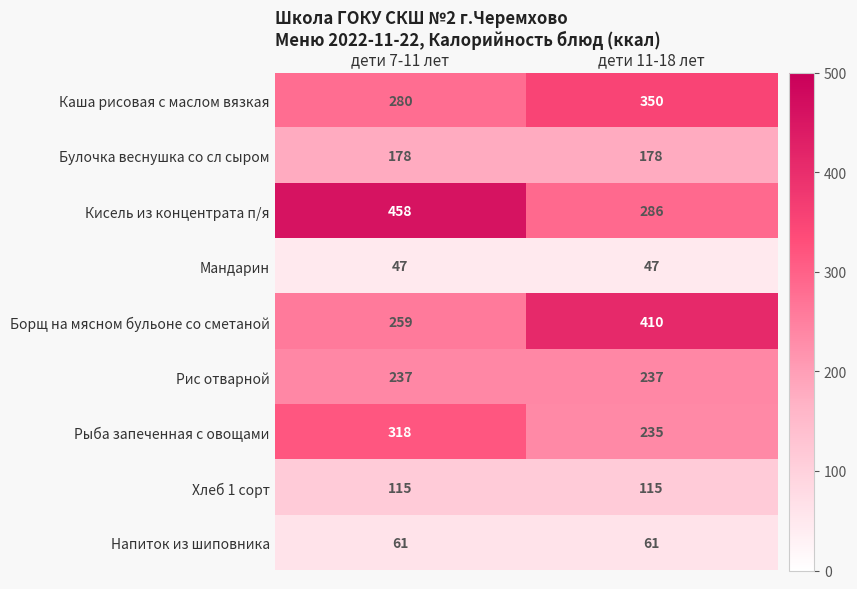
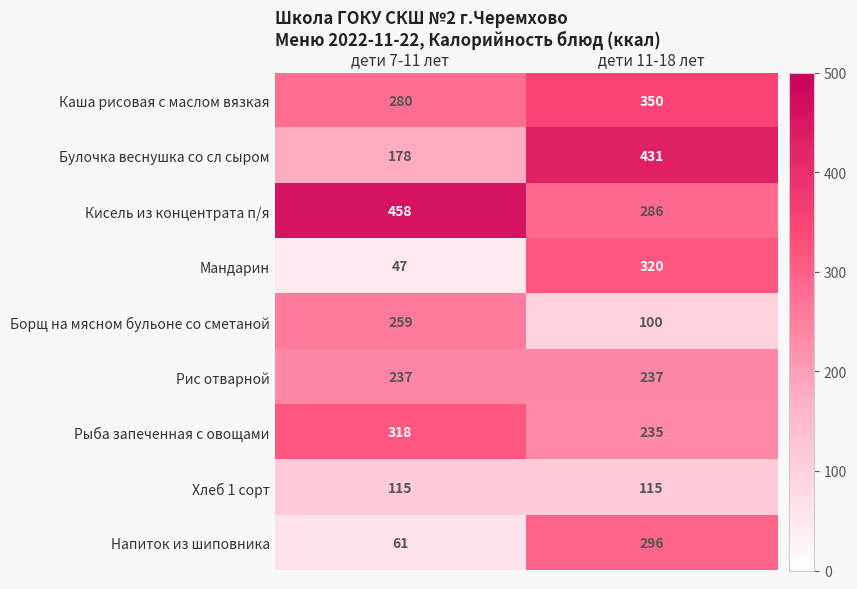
  {
    "Каша рисовая с маслом вязкая": {
      "дети 7-11 лет": 280,
      "дети 11-18 лет": 350
    },
    "Булочка веснушка со сл сыром": {
      "дети 7-11 лет": 178,
-     "дети 11-18 лет": 178
+     "дети 11-18 лет": 431
    },
    "Кисель из концентрата п/я": {
      "дети 7-11 лет": 458,
      "дети 11-18 лет": 286
    },
    "Мандарин": {
      "дети 7-11 лет": 47,
-     "дети 11-18 лет": 47
+     "дети 11-18 лет": 320
    },
    "Борщ на мясном бульоне со сметаной": {
      "дети 7-11 лет": 259,
-     "дети 11-18 лет": 410
+     "дети 11-18 лет": 100
    },
    "Рис отварной": {
      "дети 7-11 лет": 237,
      "дети 11-18 лет": 237
    },
    "Рыба запеченная с овощами": {
      "дети 7-11 лет": 318,
      "дети 11-18 лет": 235
    },
    "Хлеб 1 сорт": {
      "дети 7-11 лет": 115,
      "дети 11-18 лет": 115
    },
    "Напиток из шиповника": {
      "дети 7-11 лет": 61,
-     "дети 11-18 лет": 61
+     "дети 11-18 лет": 296
    }
  }
